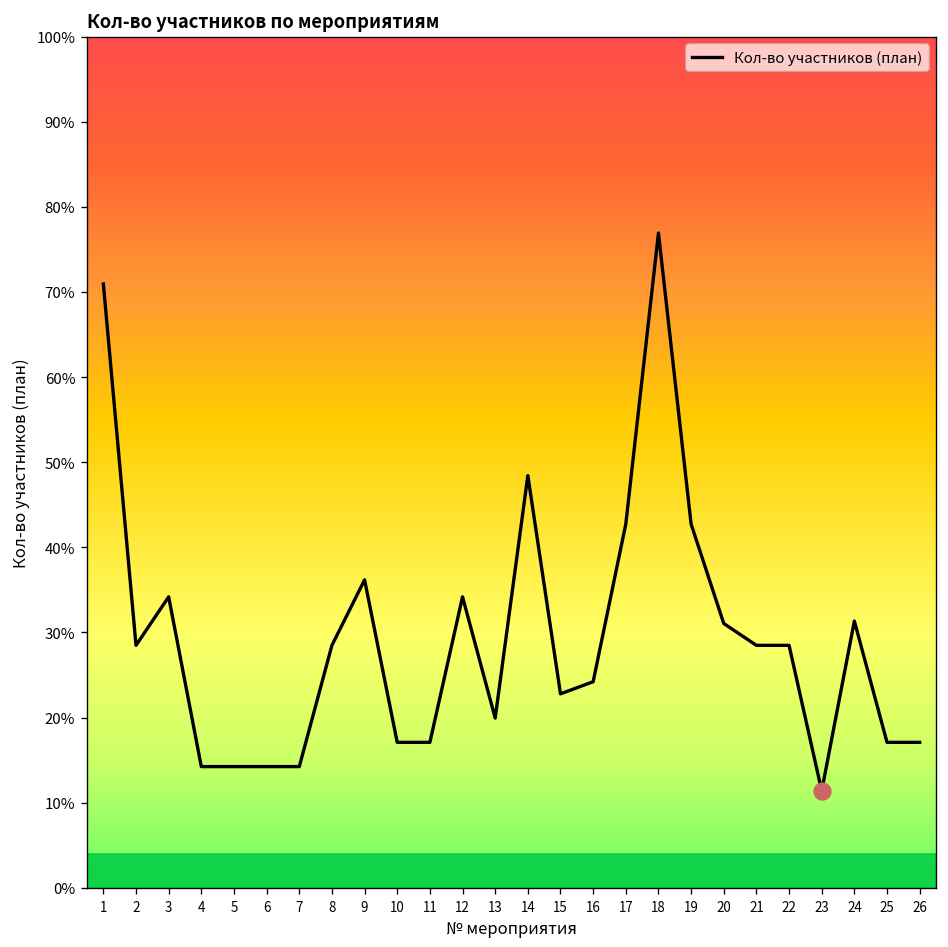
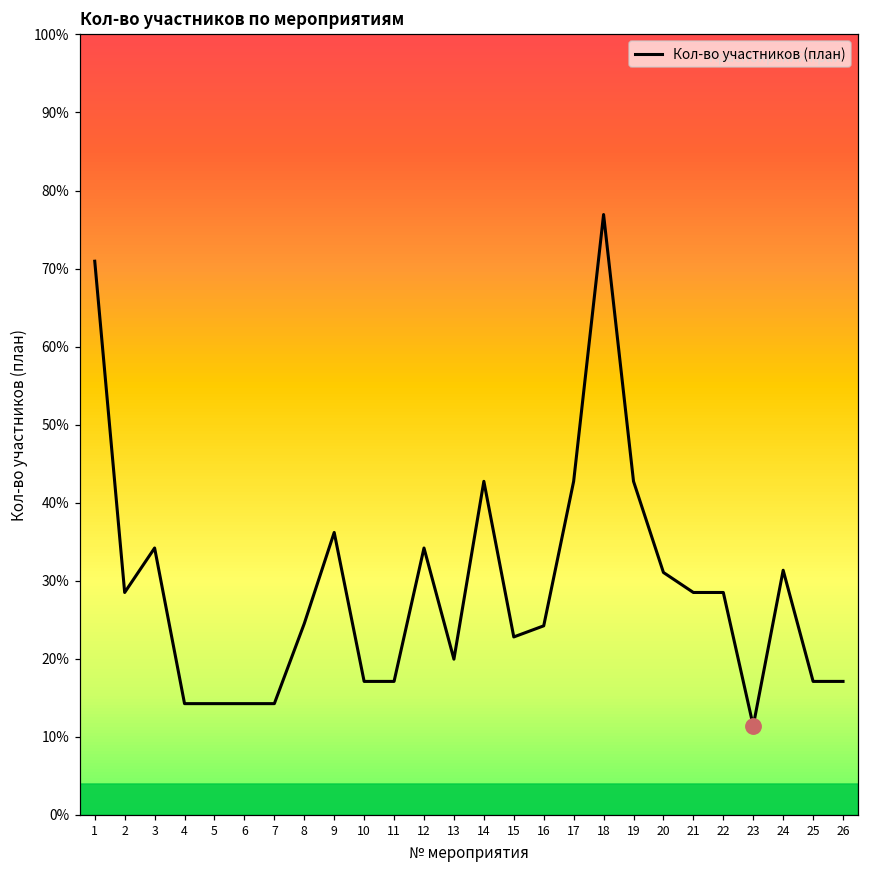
  {
    "Кол-во участников (план)": {
      "1": "71%",
      "2": "28%",
      "3": "34%",
      "4": "14%",
      "5": "14%",
      "6": "14%",
      "7": "14%",
-     "8": "28%",
+     "8": "25%",
      "9": "36%",
      "10": "17%",
      "11": "17%",
      "12": "34%",
      "13": "20%",
-     "14": "48%",
+     "14": "43%",
      "15": "23%",
      "16": "24%",
      "17": "43%",
      "18": "77%",
      "19": "43%",
      "20": "31%",
      "21": "28%",
      "22": "28%",
      "24": "31%",
      "25": "17%",
      "26": "17%"
    }
  }
